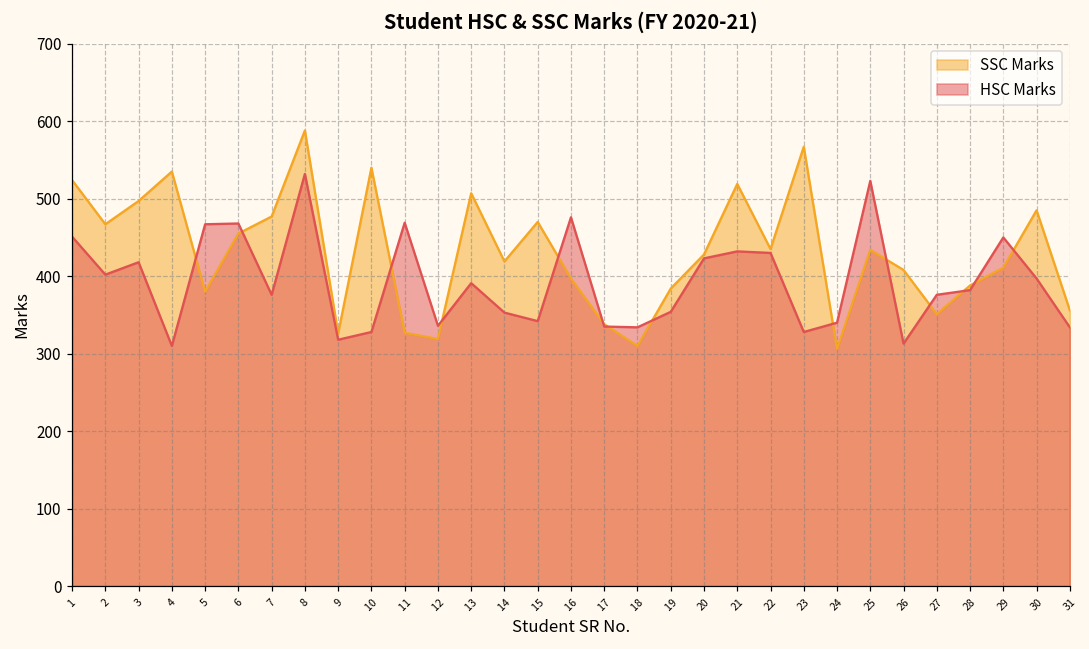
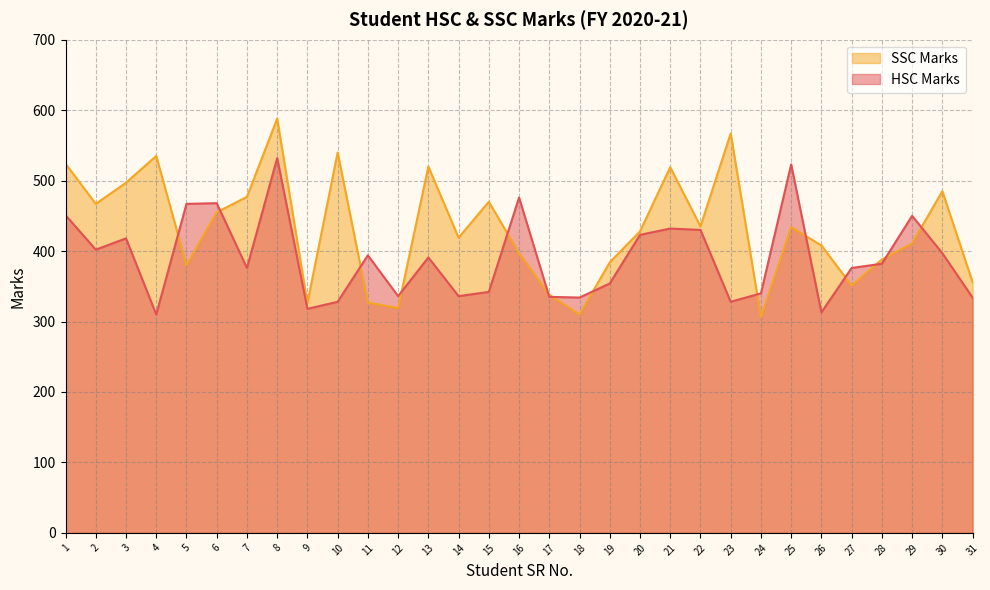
  {
    "SSC Marks": {
      "1": 520,
      "2": 470,
      "3": 500,
      "4": 540,
      "5": 380,
      "6": 460,
      "7": 480,
      "8": 590,
      "9": 330,
      "10": 540,
      "11": 330,
      "12": 320,
-     "13": 510,
+     "13": 520,
      "14": 420,
      "15": 470,
      "16": 400,
      "18": 310,
      "19": 380,
      "20": 430,
      "21": 520,
      "22": 440,
      "23": 570,
      "24": 310,
      "25": 430,
      "26": 410,
      "27": 350,
      "28": 390,
      "29": 410,
      "30": 490,
      "31": 360
    },
    "HSC Marks": {
      "1": 450,
      "2": 400,
      "3": 420,
      "4": 310,
      "5": 470,
      "6": 470,
      "7": 380,
      "8": 530,
      "9": 320,
      "10": 330,
-     "11": 470,
+     "11": 390,
      "12": 340,
      "13": 390,
-     "14": 350,
+     "14": 340,
      "15": 340,
      "16": 480,
      "18": 330,
      "19": 350,
      "20": 420,
      "21": 430,
      "22": 430,
      "23": 330,
      "24": 340,
      "25": 520,
      "26": 310,
      "27": 380,
      "28": 380,
      "29": 450,
      "30": 400,
      "31": 330
    }
  }
